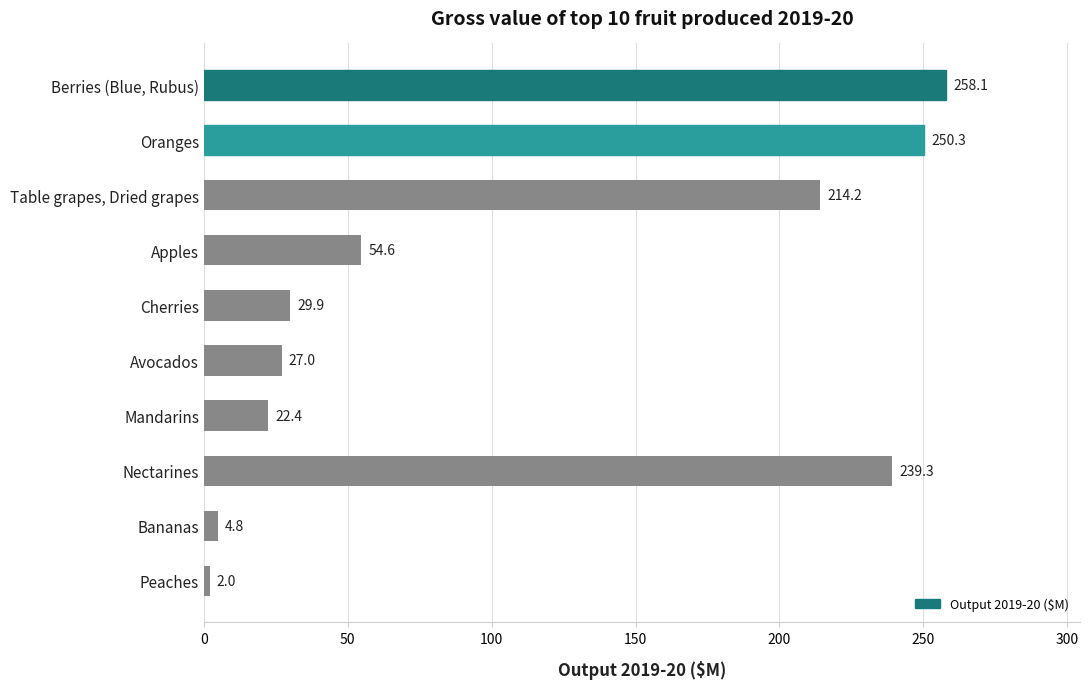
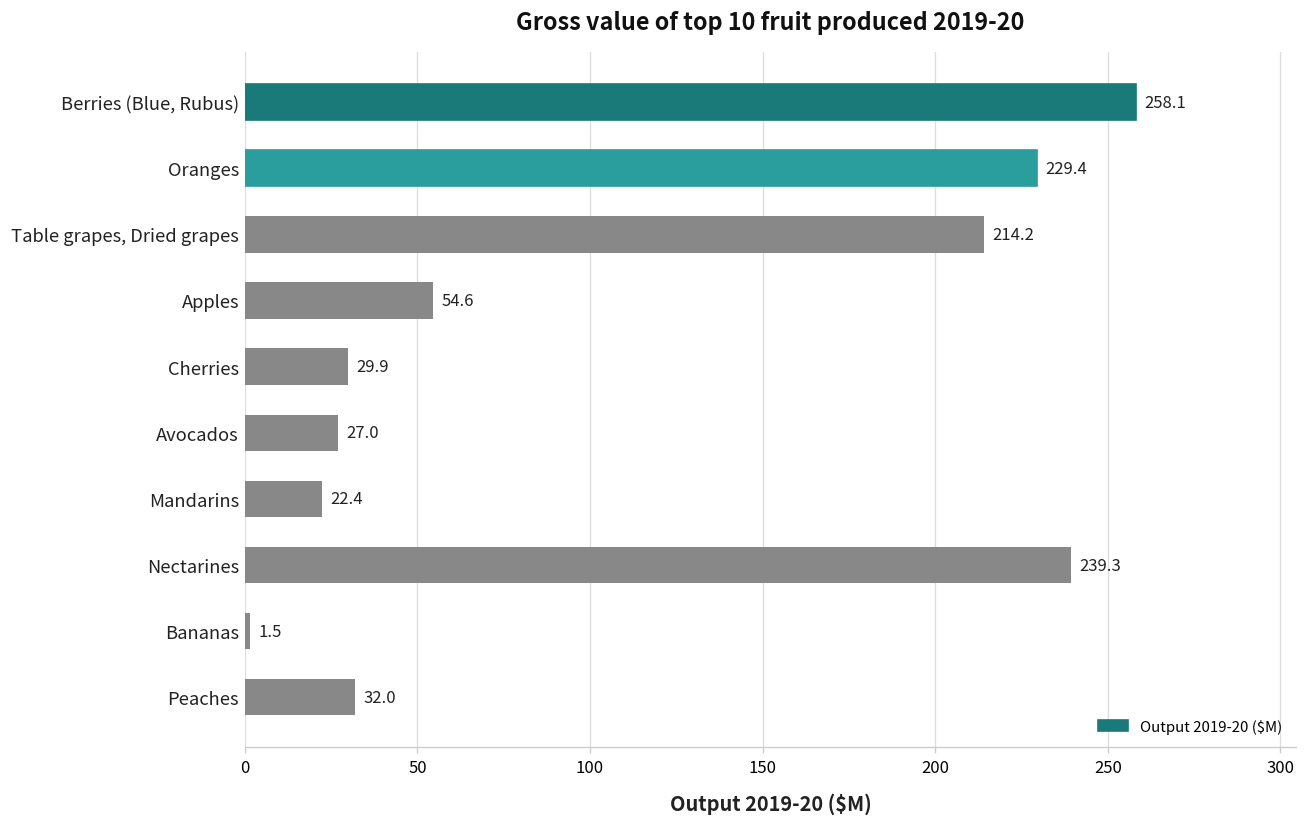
  {
    "Berries (Blue, Rubus)": 258.1,
-   "Oranges": 250.3,
+   "Oranges": 229.4,
    "Table grapes, Dried grapes": 214.2,
    "Apples": 54.6,
    "Cherries": 29.9,
    "Avocados": 27.0,
    "Mandarins": 22.4,
    "Nectarines": 239.3,
-   "Bananas": 4.8,
-   "Peaches": 2.0
+   "Bananas": 1.5,
+   "Peaches": 32.0
  }
